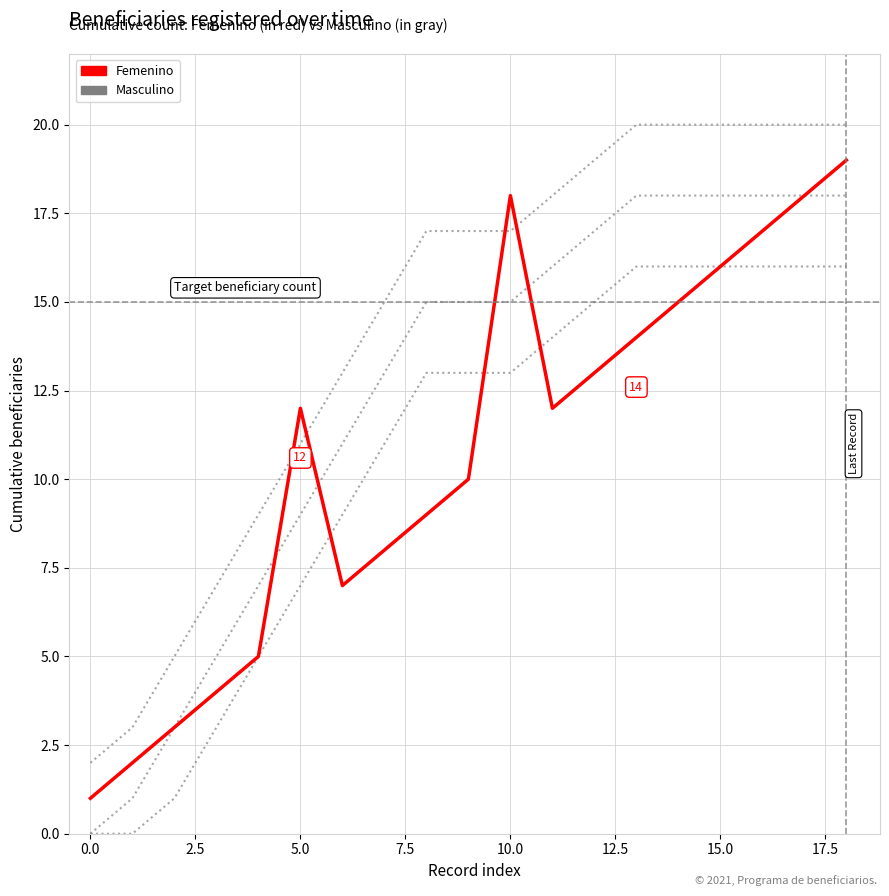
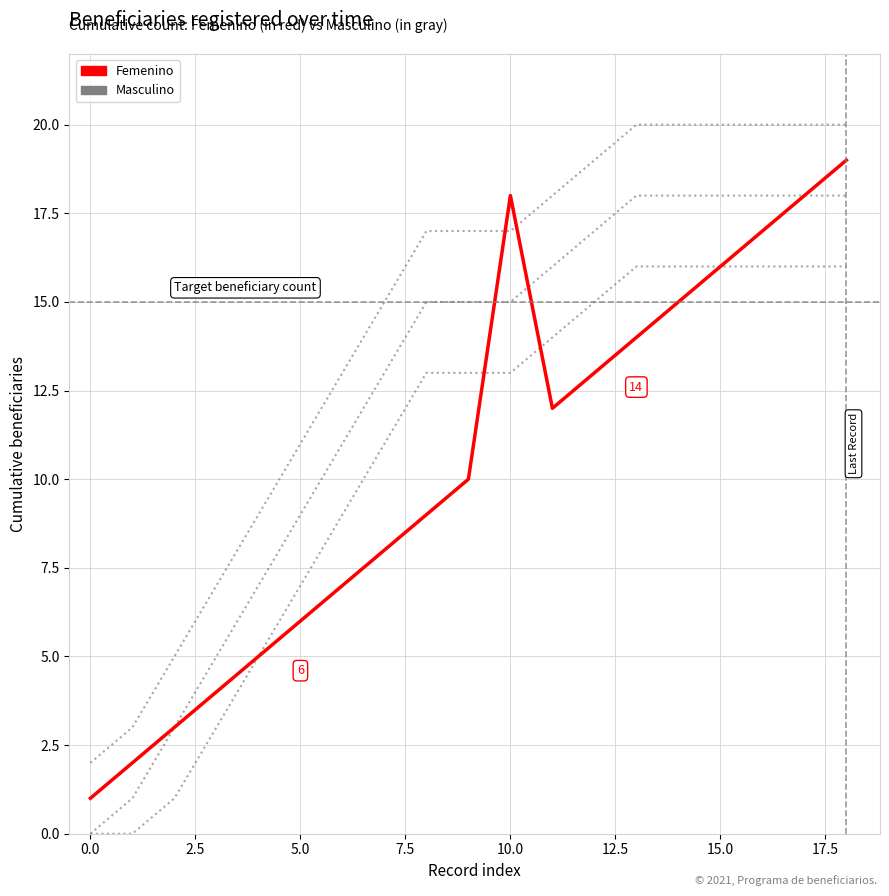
  {
    "Femenino": {
-     "5.0": 12
+     "5.0": 6
    }
  }
